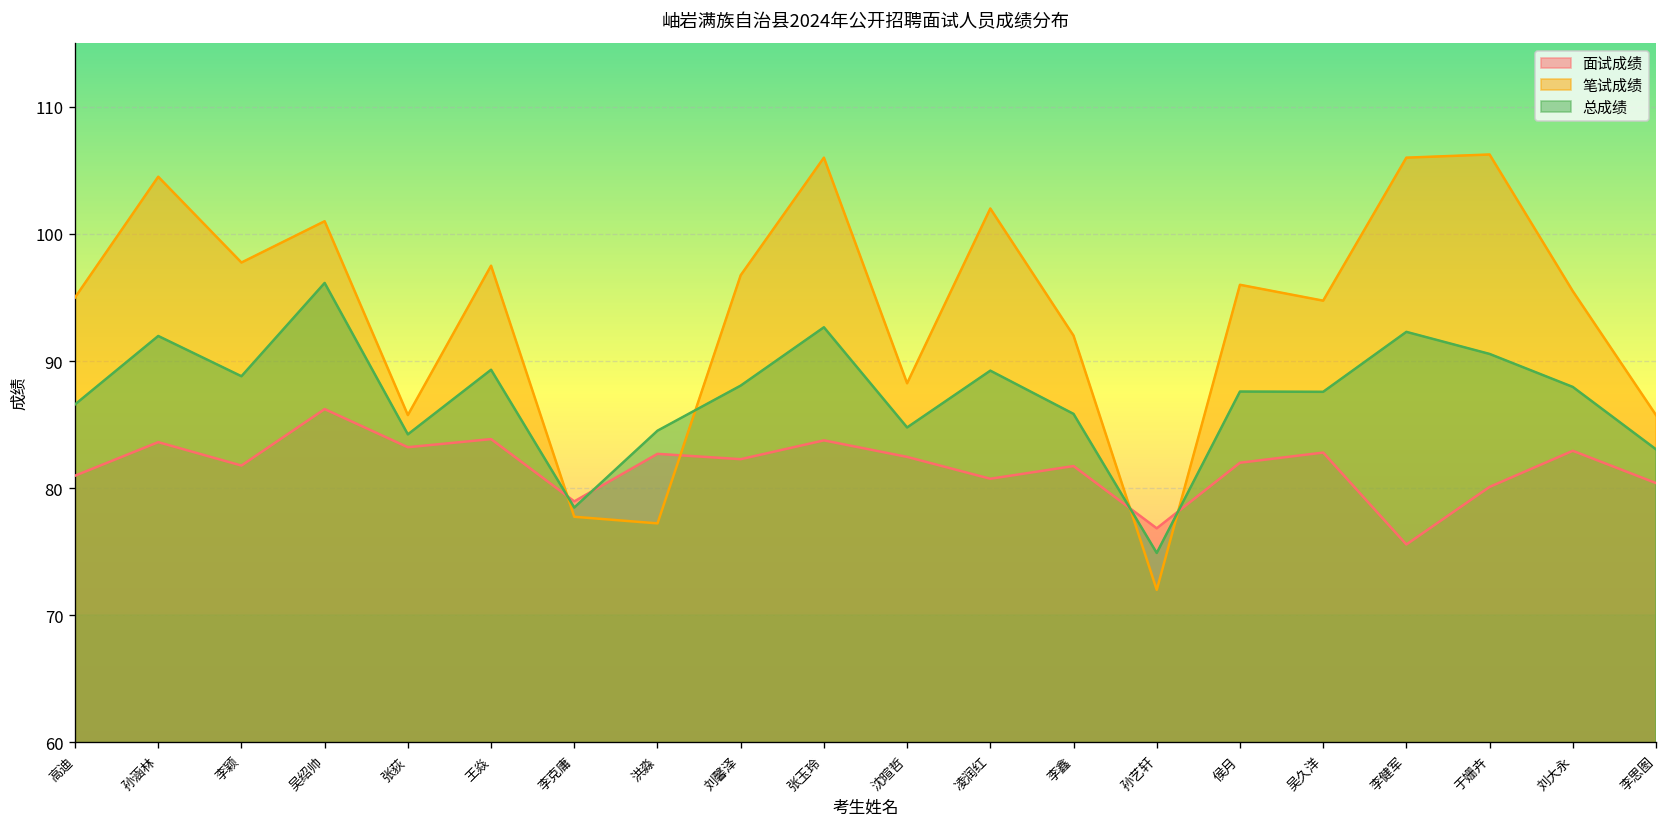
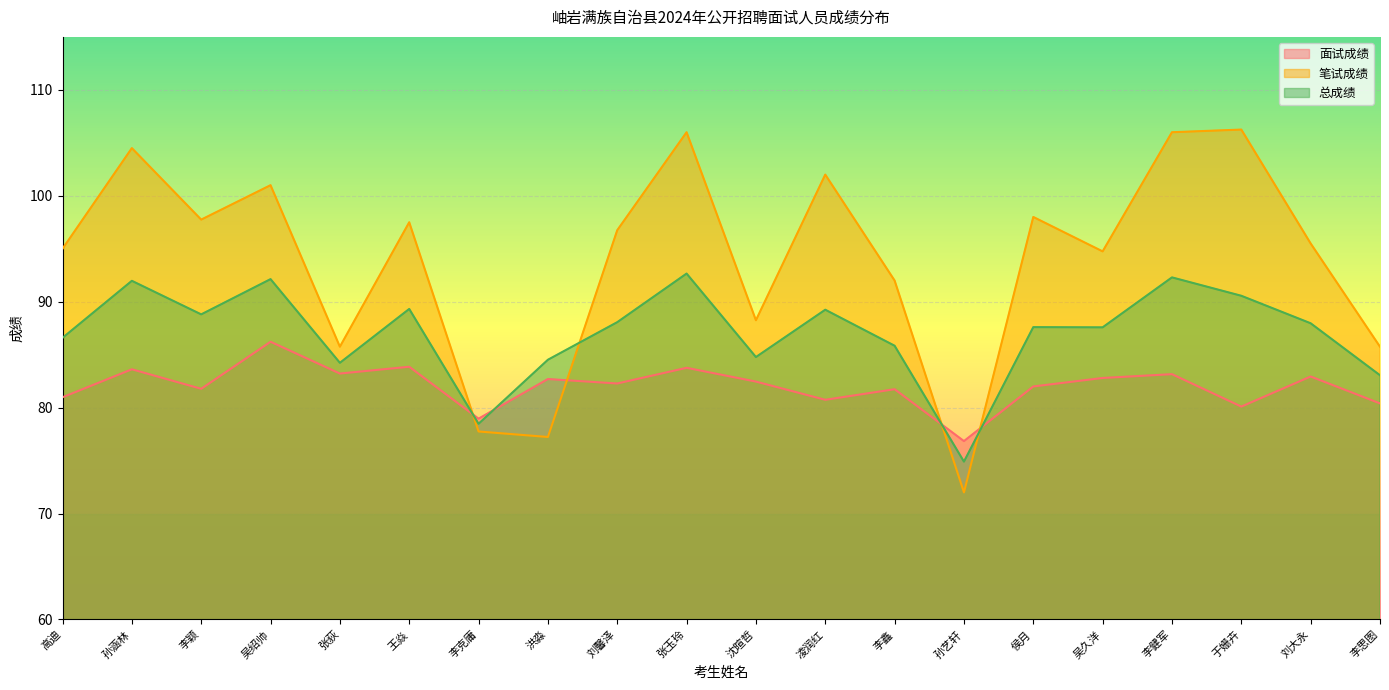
  {
    "面试成绩": {
      "高迪": 81.0,
      "孙涵林": 83.6,
      "李颖": 81.8,
      "吴绍帅": 86.2,
      "张荻": 83.2,
      "王焱": 83.9,
      "李克庸": 79.0,
      "洪淼": 82.7,
      "刘馨泽": 82.3,
      "张玉玲": 83.8,
      "沈暄哲": 82.5,
      "凌润红": 80.7,
      "李鑫": 81.7,
      "孙艺轩": 76.8,
      "侯月": 82.0,
      "吴久洋": 82.8,
-     "李健军": 75.6,
+     "李健军": 83.2,
      "于姗卉": 80.1,
      "刘大永": 82.9,
      "李思图": 80.4
    },
    "笔试成绩": {
      "高迪": 95,
      "孙涵林": 104.5,
      "李颖": 97.8,
      "吴绍帅": 101,
      "张荻": 85.8,
      "王焱": 97.5,
      "李克庸": 77.8,
      "洪淼": 77,
      "刘馨泽": 96.8,
      "张玉玲": 106,
      "沈暄哲": 88.3,
      "凌润红": 102,
      "李鑫": 92,
      "孙艺轩": 72,
-     "侯月": 96,
+     "侯月": 98,
      "吴久洋": 94.8,
      "李健军": 106,
      "于姗卉": 106.3,
      "刘大永": 95.5,
      "李思图": 85.8
    },
    "总成绩": {
      "高迪": 86.6,
      "孙涵林": 92.0,
      "李颖": 88.8,
-     "吴绍帅": 96.1,
+     "吴绍帅": 92.1,
      "张荻": 84.2,
      "王焱": 89.3,
      "李克庸": 78.5,
      "洪淼": 84.5,
      "刘馨泽": 88.1,
      "张玉玲": 92.7,
      "沈暄哲": 84.8,
      "凌润红": 89.2,
      "李鑫": 85.8,
      "孙艺轩": 74.9,
      "侯月": 87.6,
      "吴久洋": 87.6,
      "李健军": 92.3,
      "于姗卉": 90.6,
      "刘大永": 88.0,
      "李思图": 83.1
    }
  }
